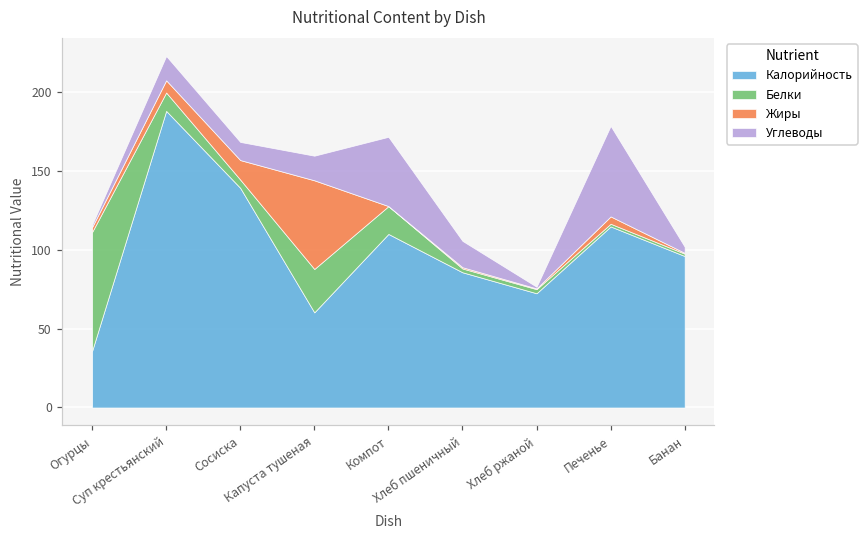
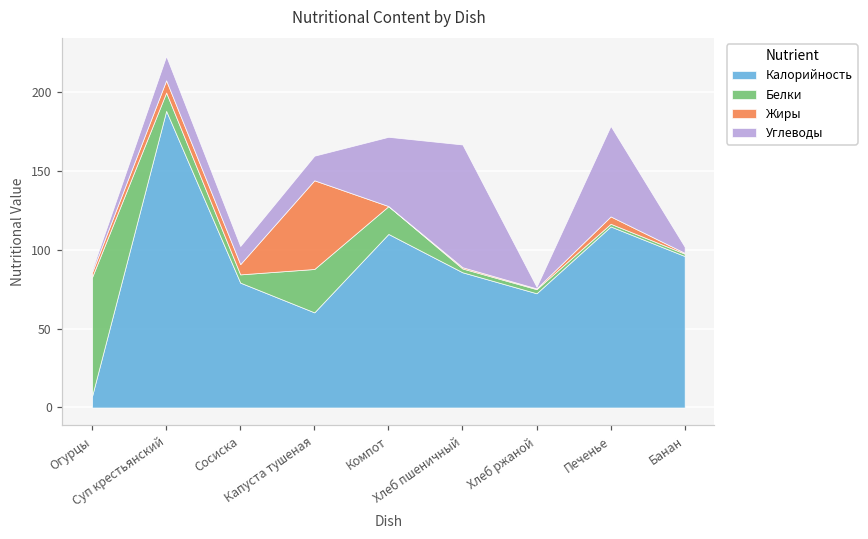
  {
    "Калорийность": {
-     "Огурцы": 36,
+     "Огурцы": 7,
      "Суп крестьянский": 188,
-     "Сосиска": 139,
+     "Сосиска": 79,
      "Капуста тушеная": 60,
      "Компот": 110,
      "Хлеб пшеничный": 86,
      "Хлеб ржаной": 72
    },
    "Белки": {
      "Огурцы": 75,
      "Суп крестьянский": 12,
      "Сосиска": 5,
      "Капуста тушеная": 27
    },
    "Жиры": {
      "Суп крестьянский": 8,
-     "Сосиска": 12,
+     "Сосиска": 6,
      "Капуста тушеная": 56,
      "Печенье": 5
    },
    "Углеводы": {
      "Суп крестьянский": 15,
      "Сосиска": 12,
      "Капуста тушеная": 16,
      "Компот": 44,
-     "Хлеб пшеничный": 17,
+     "Хлеб пшеничный": 78,
      "Печенье": 57,
      "Банан": 4
    }
  }
